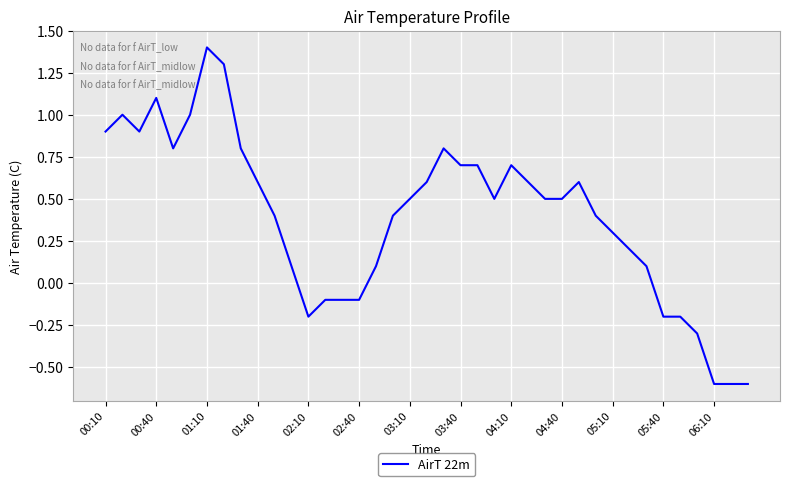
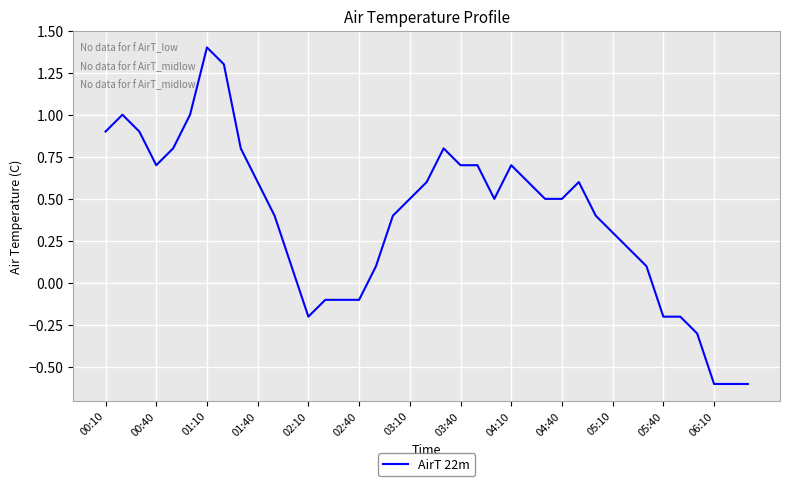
  {
    "00:10": 0.9,
-   "00:40": 1.1,
+   "00:40": 0.7,
    "01:10": 1.4,
    "01:40": 0.6,
    "02:10": -0.2,
    "02:40": -0.1,
    "03:10": 0.5,
    "03:40": 0.7,
    "04:10": 0.7,
    "04:40": 0.5,
    "05:10": 0.3,
    "05:40": -0.2,
    "06:10": -0.6
  }
